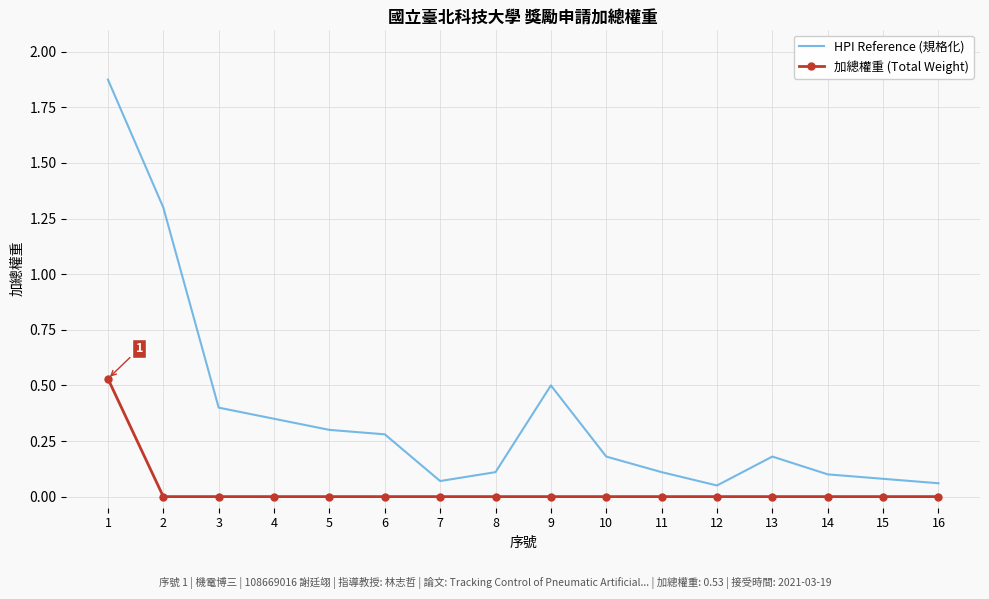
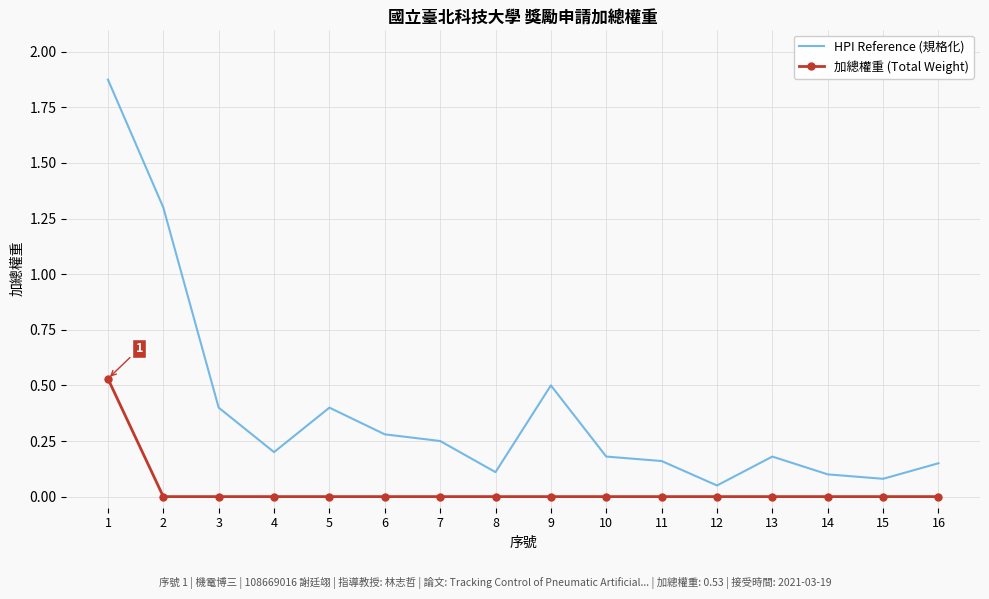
  {
    "HPI Reference (規格化)": {
      "1": 1.88,
      "2": 1.30,
      "3": 0.40,
-     "4": 0.35,
-     "5": 0.3,
+     "4": 0.20,
+     "5": 0.4,
      "6": 0.28,
-     "7": 0.07,
+     "7": 0.25,
      "8": 0.11,
      "9": 0.50,
      "10": 0.18,
-     "11": 0.11,
+     "11": 0.16,
      "12": 0.05,
      "13": 0.18,
      "14": 0.10,
      "15": 0.08,
-     "16": 0.06
+     "16": 0.15
    },
    "加總權重 (Total Weight)": {
      "1": 0.53,
      "2": 0.00,
      "3": 0.00,
      "4": 0.00,
      "5": 0.00,
      "6": 0.00,
      "7": 0.00,
      "8": 0.00,
      "9": 0.00,
      "10": 0.00,
      "11": 0.00,
      "12": 0.00,
      "13": 0.00,
      "14": 0.00,
      "15": 0.00,
      "16": 0.00
    }
  }
